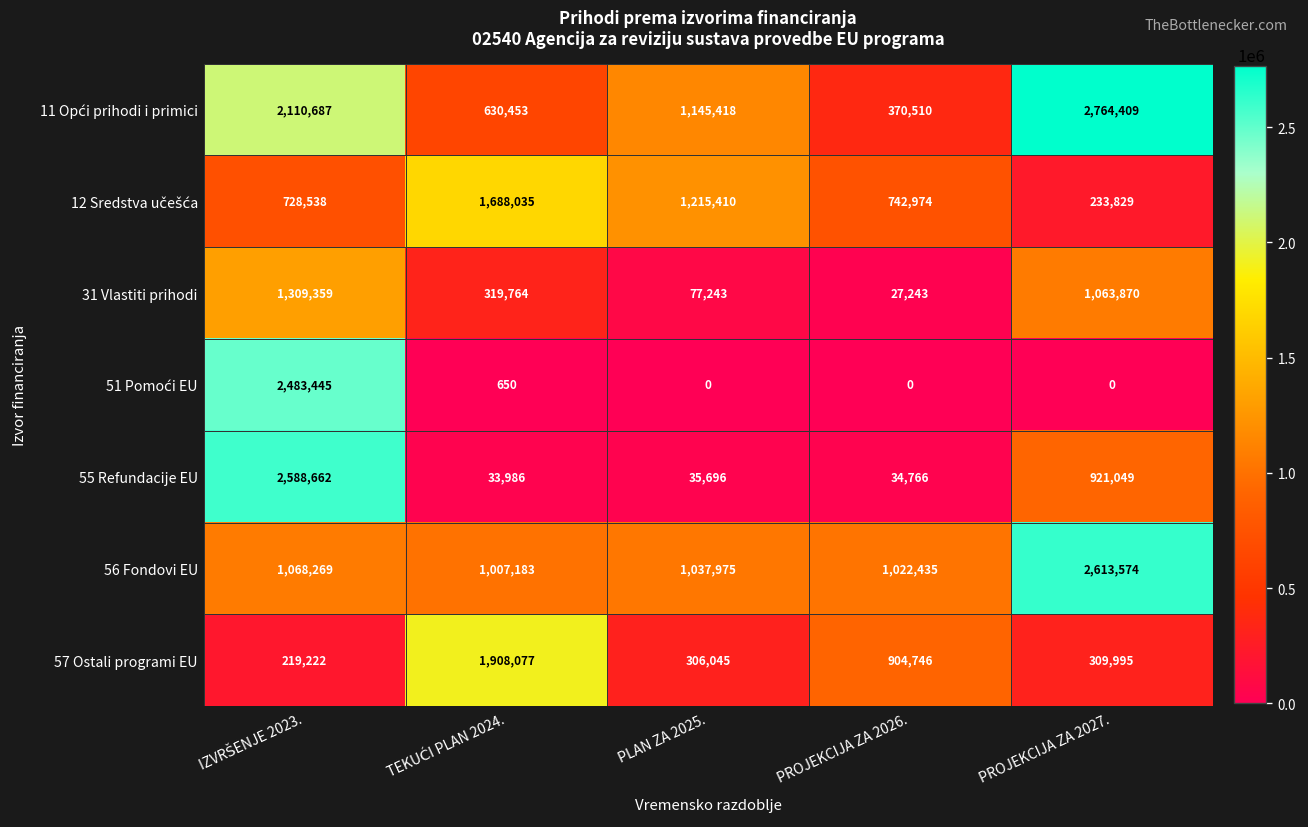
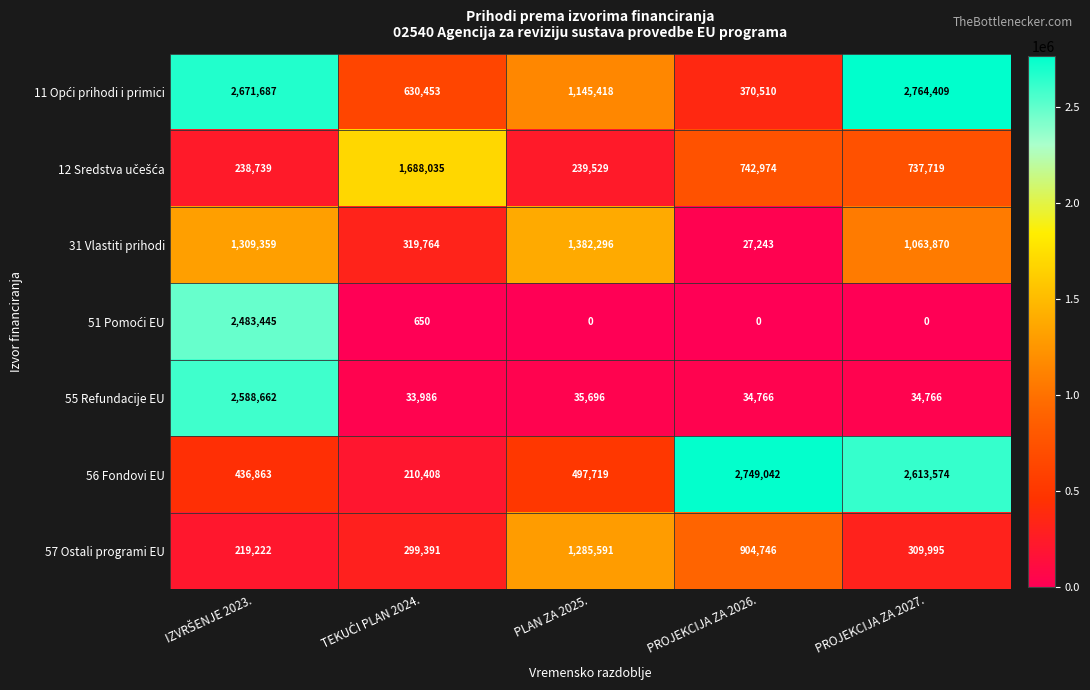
  {
    "11 Opći prihodi i primici": {
-     "IZVRŠENJE 2023.": "2,110,687",
+     "IZVRŠENJE 2023.": "2,671,687",
      "TEKUĆI PLAN 2024.": "630,453",
      "PLAN ZA 2025.": "1,145,418",
      "PROJEKCIJA ZA 2026.": "370,510",
      "PROJEKCIJA ZA 2027.": "2,764,409"
    },
    "12 Sredstva učešća": {
-     "IZVRŠENJE 2023.": "728,538",
+     "IZVRŠENJE 2023.": "238,739",
      "TEKUĆI PLAN 2024.": "1,688,035",
-     "PLAN ZA 2025.": "1,215,410",
+     "PLAN ZA 2025.": "239,529",
      "PROJEKCIJA ZA 2026.": "742,974",
-     "PROJEKCIJA ZA 2027.": "233,829"
+     "PROJEKCIJA ZA 2027.": "737,719"
    },
    "31 Vlastiti prihodi": {
      "IZVRŠENJE 2023.": "1,309,359",
      "TEKUĆI PLAN 2024.": "319,764",
-     "PLAN ZA 2025.": "77,243",
+     "PLAN ZA 2025.": "1,382,296",
      "PROJEKCIJA ZA 2026.": "27,243",
      "PROJEKCIJA ZA 2027.": "1,063,870"
    },
    "51 Pomoći EU": {
      "IZVRŠENJE 2023.": "2,483,445",
      "TEKUĆI PLAN 2024.": "650",
      "PLAN ZA 2025.": "0",
      "PROJEKCIJA ZA 2026.": "0",
      "PROJEKCIJA ZA 2027.": "0"
    },
    "55 Refundacije EU": {
      "IZVRŠENJE 2023.": "2,588,662",
      "TEKUĆI PLAN 2024.": "33,986",
      "PLAN ZA 2025.": "35,696",
      "PROJEKCIJA ZA 2026.": "34,766",
-     "PROJEKCIJA ZA 2027.": "921,049"
+     "PROJEKCIJA ZA 2027.": "34,766"
    },
    "56 Fondovi EU": {
-     "IZVRŠENJE 2023.": "1,068,269",
-     "TEKUĆI PLAN 2024.": "1,007,183",
-     "PLAN ZA 2025.": "1,037,975",
-     "PROJEKCIJA ZA 2026.": "1,022,435",
+     "IZVRŠENJE 2023.": "436,863",
+     "TEKUĆI PLAN 2024.": "210,408",
+     "PLAN ZA 2025.": "497,719",
+     "PROJEKCIJA ZA 2026.": "2,749,042",
      "PROJEKCIJA ZA 2027.": "2,613,574"
    },
    "57 Ostali programi EU": {
      "IZVRŠENJE 2023.": "219,222",
-     "TEKUĆI PLAN 2024.": "1,908,077",
-     "PLAN ZA 2025.": "306,045",
+     "TEKUĆI PLAN 2024.": "299,391",
+     "PLAN ZA 2025.": "1,285,591",
      "PROJEKCIJA ZA 2026.": "904,746",
      "PROJEKCIJA ZA 2027.": "309,995"
    }
  }
